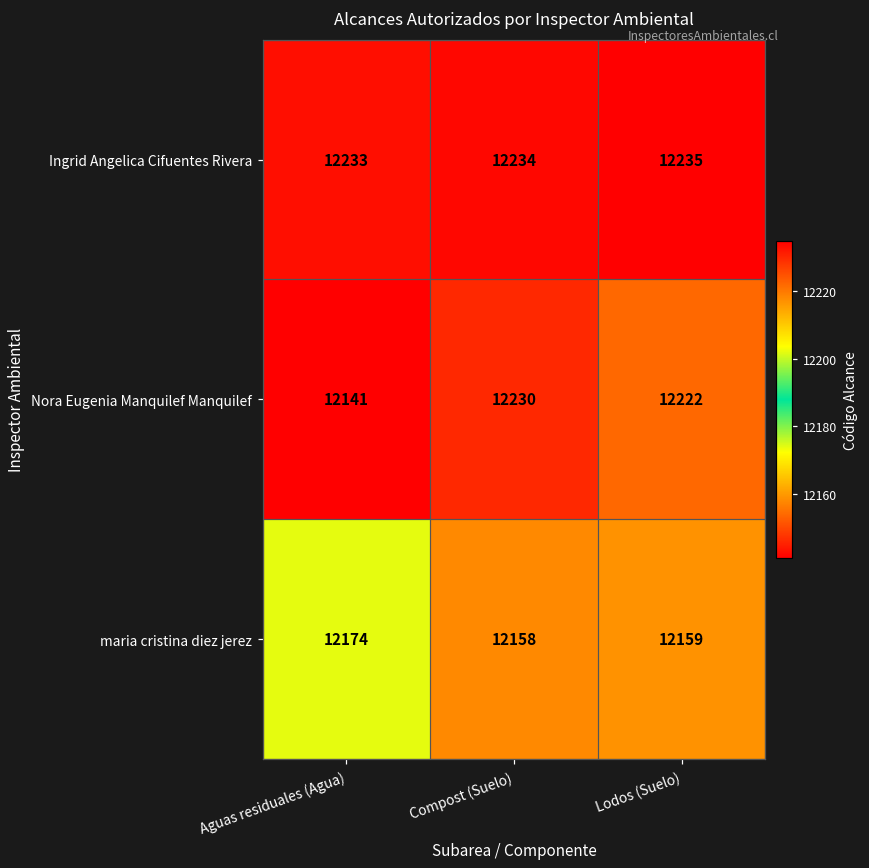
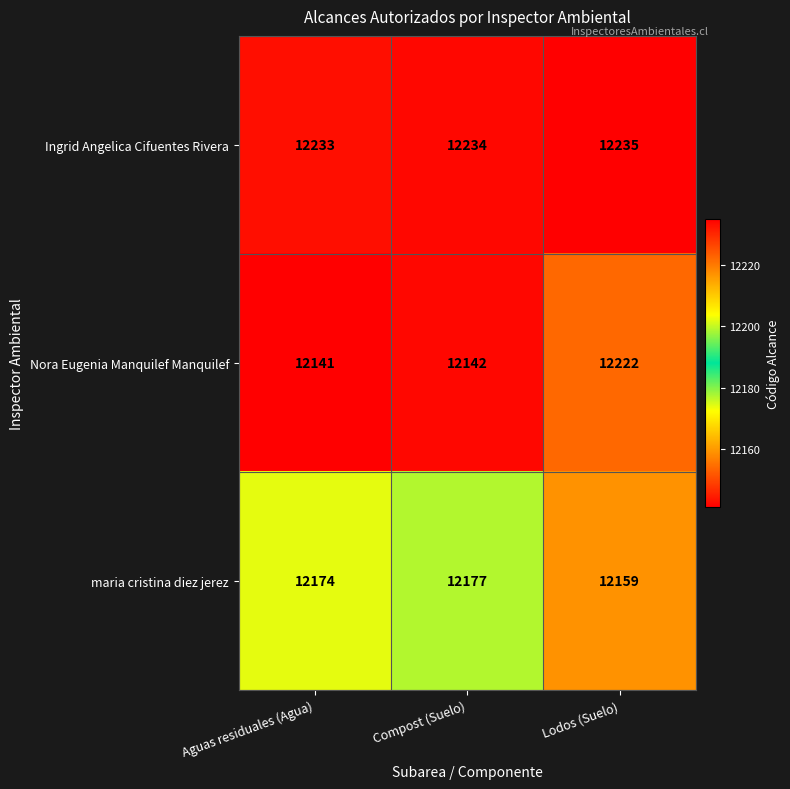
  {
    "Ingrid Angelica Cifuentes Rivera": {
      "Aguas residuales (Agua)": 12233,
      "Compost (Suelo)": 12234,
      "Lodos (Suelo)": 12235
    },
    "Nora Eugenia Manquilef Manquilef": {
      "Aguas residuales (Agua)": 12141,
-     "Compost (Suelo)": 12230,
+     "Compost (Suelo)": 12142,
      "Lodos (Suelo)": 12222
    },
    "maria cristina diez jerez": {
      "Aguas residuales (Agua)": 12174,
-     "Compost (Suelo)": 12158,
+     "Compost (Suelo)": 12177,
      "Lodos (Suelo)": 12159
    }
  }
